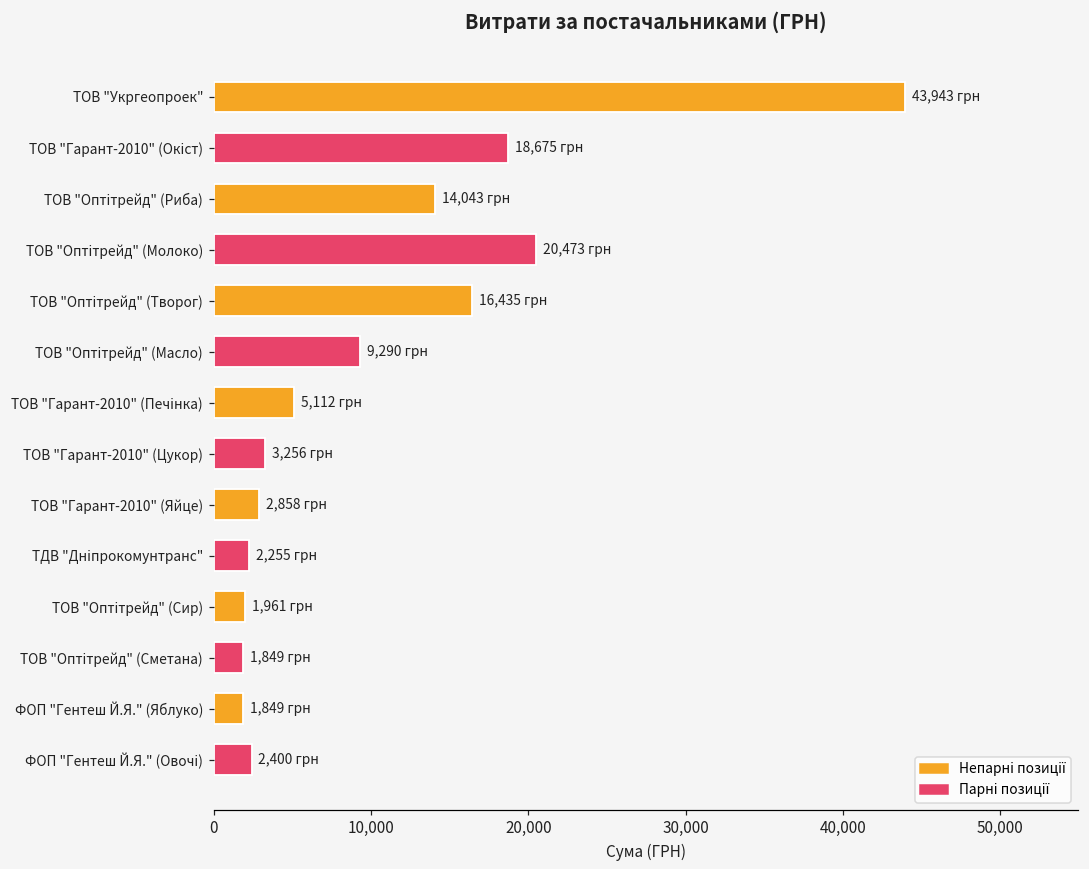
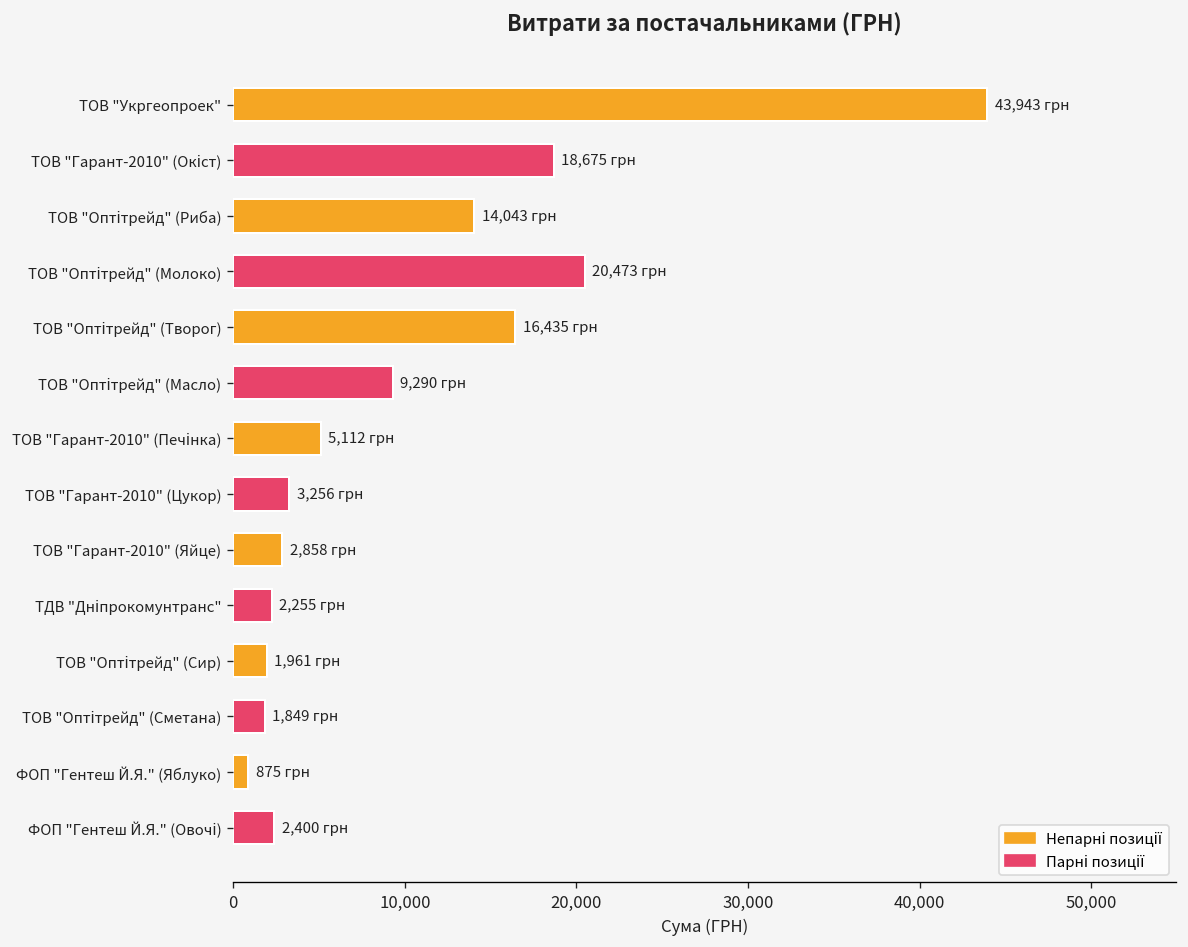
  {
    "ТОВ \"Укргеопроек\"": "43,943",
    "ТОВ \"Гарант-2010\" (Окіст)": "18,675",
    "ТОВ \"Оптітрейд\" (Риба)": "14,043",
    "ТОВ \"Оптітрейд\" (Молоко)": "20,473",
    "ТОВ \"Оптітрейд\" (Творог)": "16,435",
    "ТОВ \"Оптітрейд\" (Масло)": "9,290",
    "ТОВ \"Гарант-2010\" (Печінка)": "5,112",
    "ТОВ \"Гарант-2010\" (Цукор)": "3,256",
    "ТОВ \"Гарант-2010\" (Яйце)": "2,858",
    "ТДВ \"Дніпрокомунтранс\"": "2,255",
    "ТОВ \"Оптітрейд\" (Сир)": "1,961",
    "ТОВ \"Оптітрейд\" (Сметана)": "1,849",
-   "ФОП \"Гентеш Й.Я.\" (Яблуко)": "1,849",
+   "ФОП \"Гентеш Й.Я.\" (Яблуко)": "875",
    "ФОП \"Гентеш Й.Я.\" (Овочі)": "2,400"
  }
